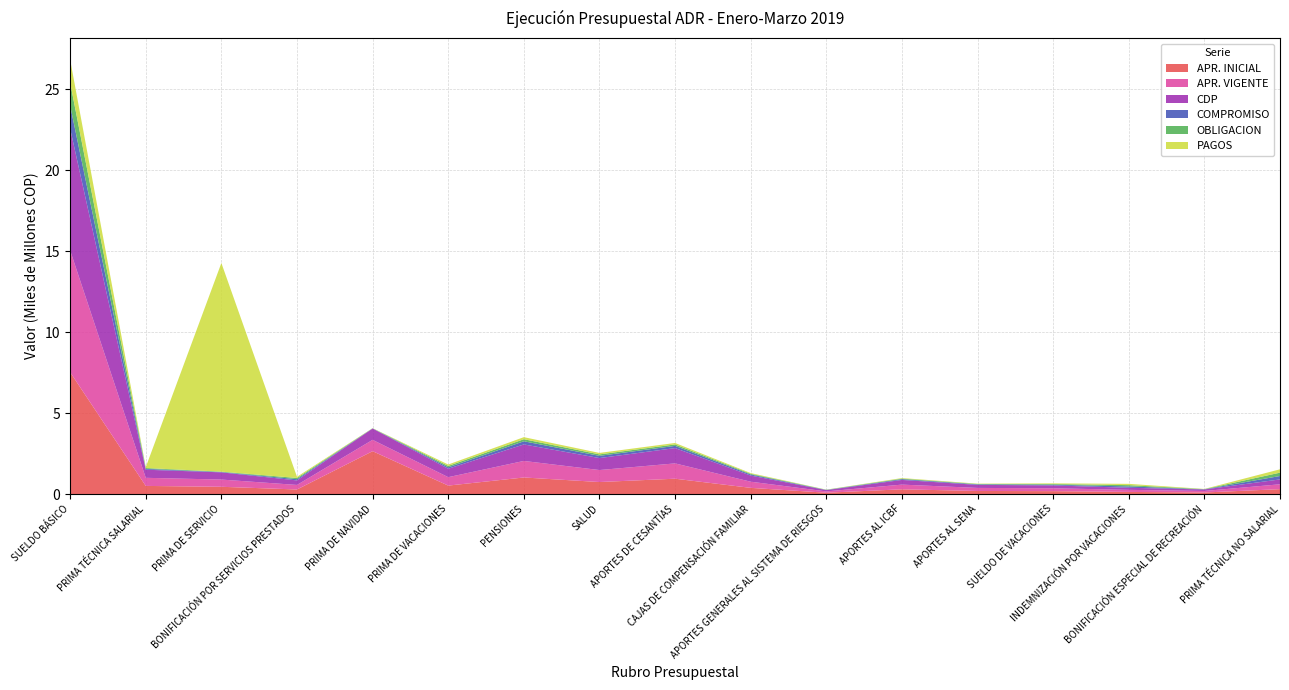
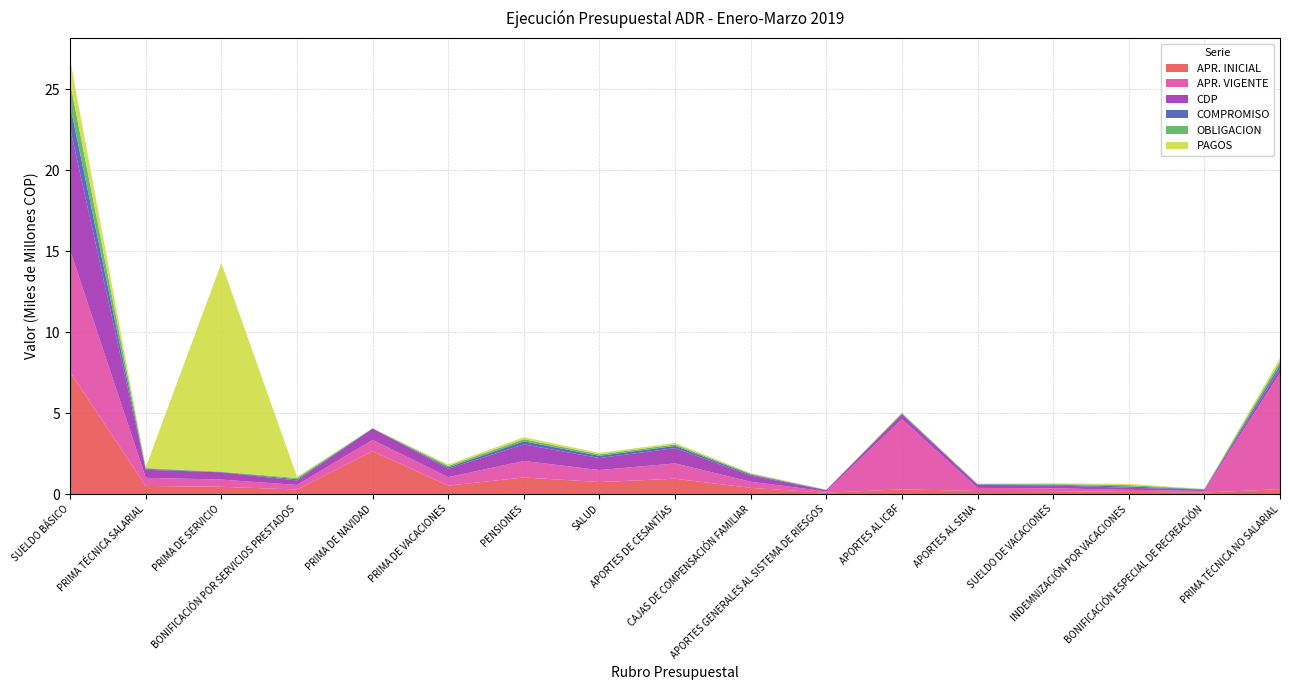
  {
    "APR. INICIAL": {
      "SUELDO BÁSICO": 7.5,
      "PRIMA TÉCNICA SALARIAL": 0.5,
      "PRIMA DE SERVICIO": 0.4,
      "BONIFICACIÓN POR SERVICIOS PRESTADOS": 0.3,
      "PRIMA DE NAVIDAD": 2.6,
      "PRIMA DE VACACIONES": 0.5,
      "PENSIONES": 1.0,
      "SALUD": 0.7,
      "APORTES DE CESANTÍAS": 0.9,
      "CAJAS DE COMPENSACIÓN FAMILIAR": 0.4,
      "APORTES AL ICBF": 0.3,
      "APORTES AL SENA": 0.2,
      "SUELDO DE VACACIONES": 0.2,
      "PRIMA TÉCNICA NO SALARIAL": 0.3
    },
    "APR. VIGENTE": {
      "SUELDO BÁSICO": 7.5,
      "PRIMA TÉCNICA SALARIAL": 0.5,
      "PRIMA DE SERVICIO": 0.4,
      "BONIFICACIÓN POR SERVICIOS PRESTADOS": 0.3,
      "PRIMA DE NAVIDAD": 0.7,
      "PRIMA DE VACACIONES": 0.5,
      "PENSIONES": 1.0,
      "SALUD": 0.7,
      "APORTES DE CESANTÍAS": 0.9,
      "CAJAS DE COMPENSACIÓN FAMILIAR": 0.4,
-     "APORTES AL ICBF": 0.3,
+     "APORTES AL ICBF": 4.3,
      "APORTES AL SENA": 0.2,
      "SUELDO DE VACACIONES": 0.2,
-     "PRIMA TÉCNICA NO SALARIAL": 0.3
+     "PRIMA TÉCNICA NO SALARIAL": 7.2
    },
    "CDP": {
      "SUELDO BÁSICO": 7.5,
      "PENSIONES": 1.0,
      "PRIMA TÉCNICA NO SALARIAL": 0.3
    },
    "COMPROMISO": {
      "SUELDO BÁSICO": 1.4,
      "PRIMA TÉCNICA NO SALARIAL": 0.2
    },
    "OBLIGACION": {
      "SUELDO BÁSICO": 1.4,
      "PRIMA TÉCNICA NO SALARIAL": 0.2
    },
    "PAGOS": {
      "SUELDO BÁSICO": 1.4,
      "PRIMA DE SERVICIO": 12.9,
      "PRIMA TÉCNICA NO SALARIAL": 0.2
    }
  }
